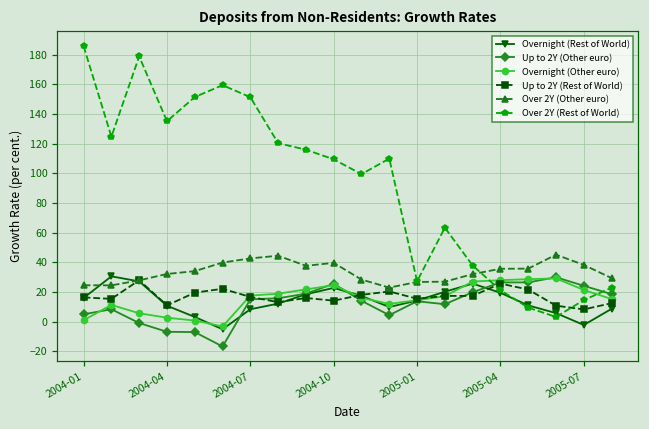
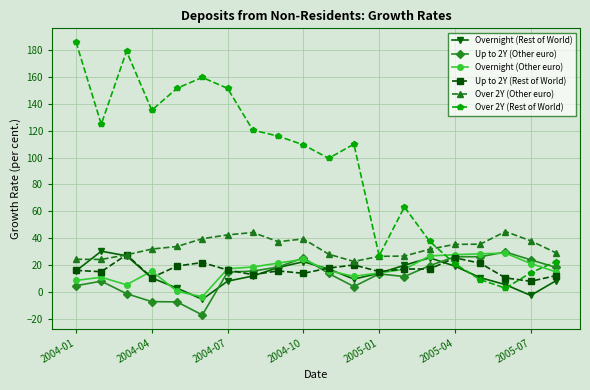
  {
    "Overnight (Other euro)": {
-     "2004-01": 1,
-     "2004-04": 3,
+     "2004-01": 9,
+     "2004-04": 16,
      "2005-07": 21
    }
  }
